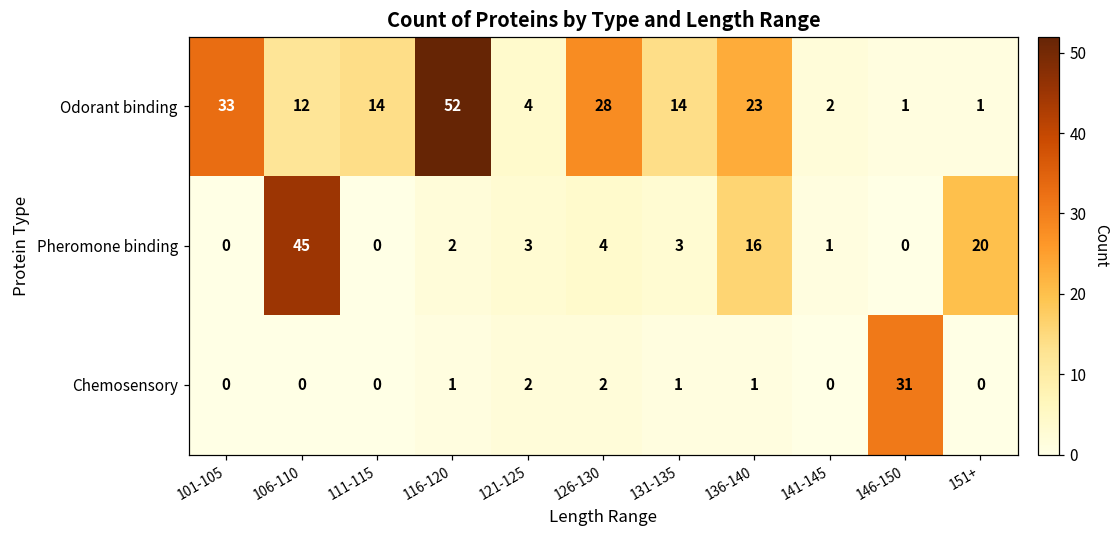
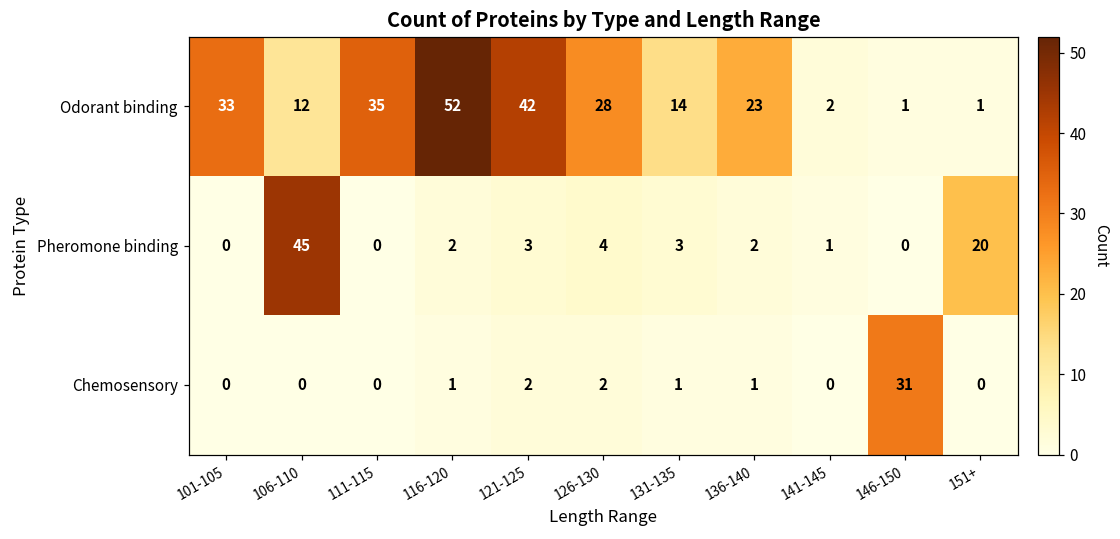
  {
    "Odorant binding": {
      "101-105": 33,
      "106-110": 12,
-     "111-115": 14,
+     "111-115": 35,
      "116-120": 52,
-     "121-125": 4,
+     "121-125": 42,
      "126-130": 28,
      "131-135": 14,
      "136-140": 23,
      "141-145": 2,
      "146-150": 1,
      "151+": 1
    },
    "Pheromone binding": {
      "101-105": 0,
      "106-110": 45,
      "111-115": 0,
      "116-120": 2,
      "121-125": 3,
      "126-130": 4,
      "131-135": 3,
-     "136-140": 16,
+     "136-140": 2,
      "141-145": 1,
      "146-150": 0,
      "151+": 20
    },
    "Chemosensory": {
      "101-105": 0,
      "106-110": 0,
      "111-115": 0,
      "116-120": 1,
      "121-125": 2,
      "126-130": 2,
      "131-135": 1,
      "136-140": 1,
      "141-145": 0,
      "146-150": 31,
      "151+": 0
    }
  }
